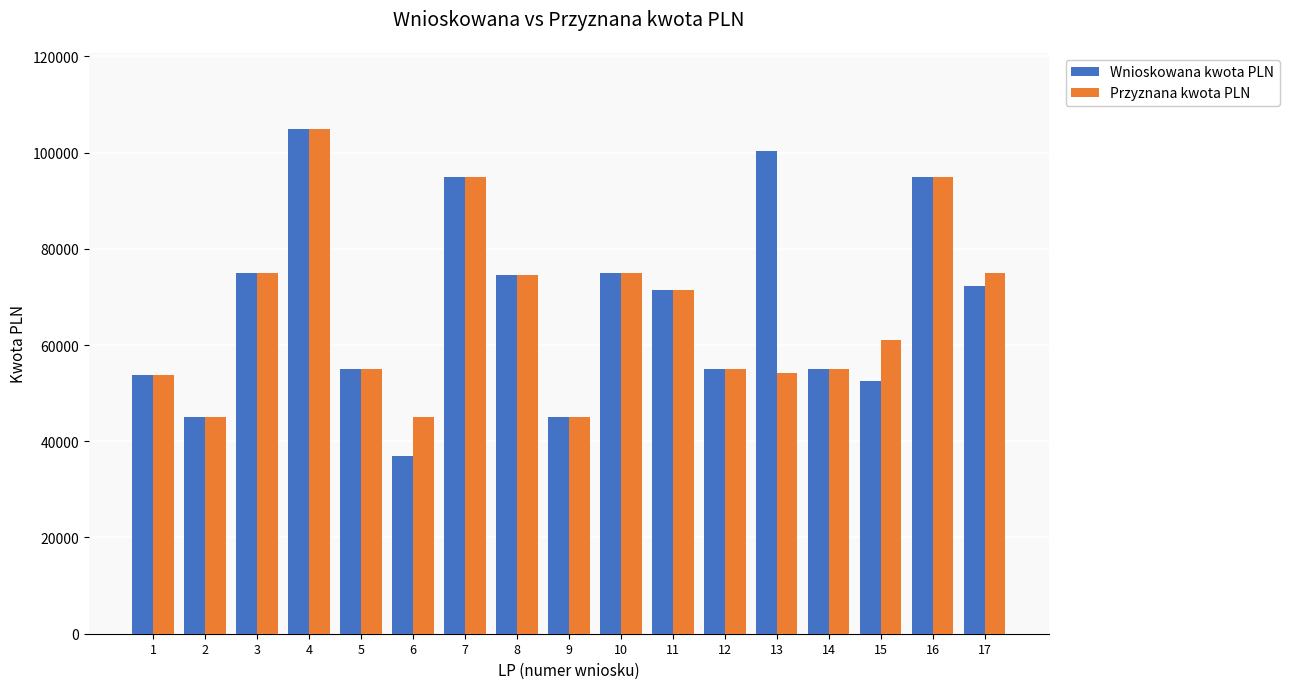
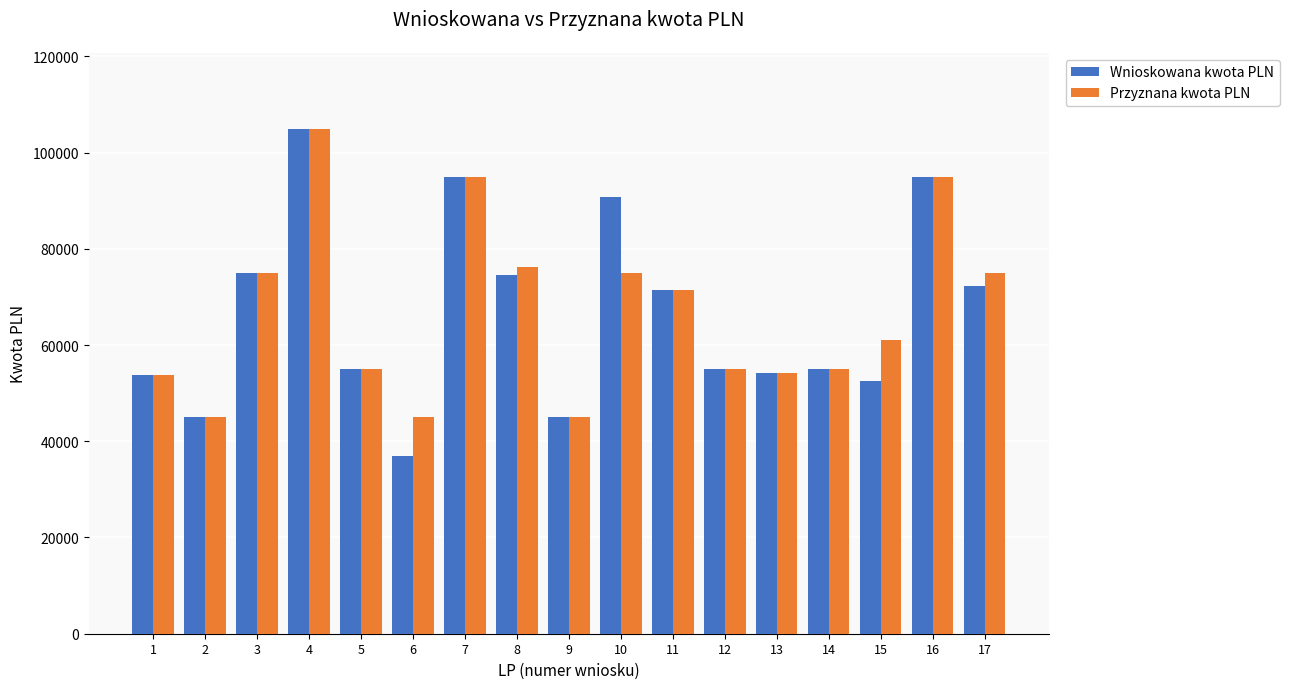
  {
    "Wnioskowana kwota PLN": {
      "1": 54000,
      "2": 45000,
      "3": 75000,
      "4": 105000,
      "5": 55000,
      "6": 37000,
      "7": 95000,
      "8": 75000,
      "9": 45000,
-     "10": 75000,
+     "10": 91000,
      "11": 71000,
      "12": 55000,
-     "13": 100000,
+     "13": 54000,
      "14": 55000,
      "15": 53000,
      "16": 95000,
      "17": 72000
    },
    "Przyznana kwota PLN": {
      "1": 54000,
      "2": 45000,
      "3": 75000,
      "4": 105000,
      "5": 55000,
      "6": 45000,
      "7": 95000,
-     "8": 75000,
+     "8": 76000,
      "9": 45000,
      "10": 75000,
      "11": 71000,
      "12": 55000,
      "13": 54000,
      "14": 55000,
      "15": 61000,
      "16": 95000,
      "17": 75000
    }
  }
